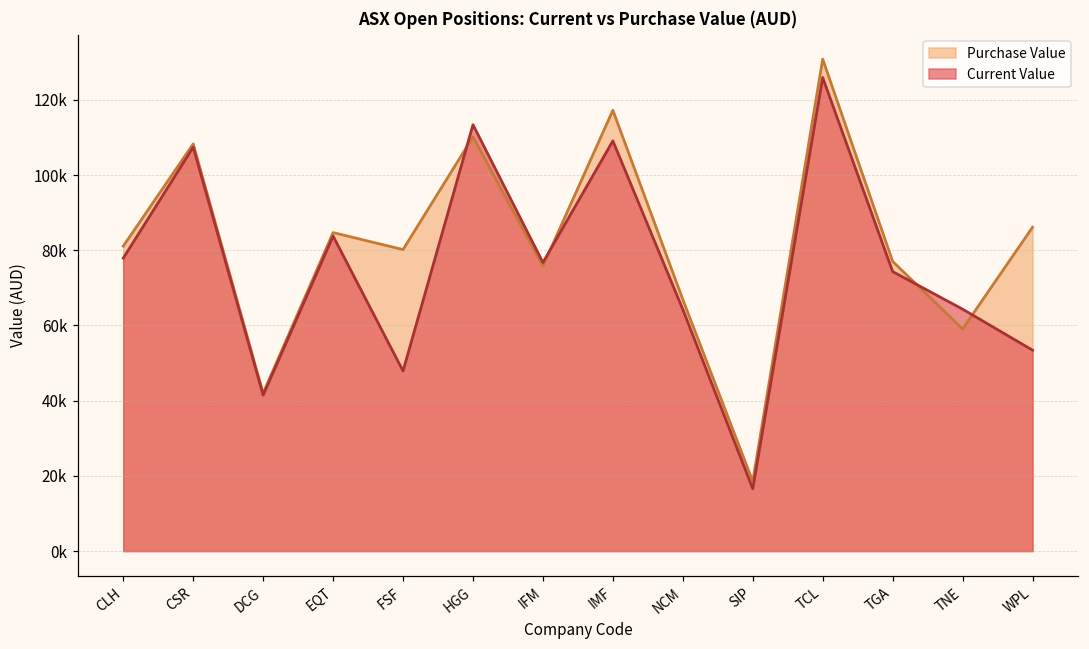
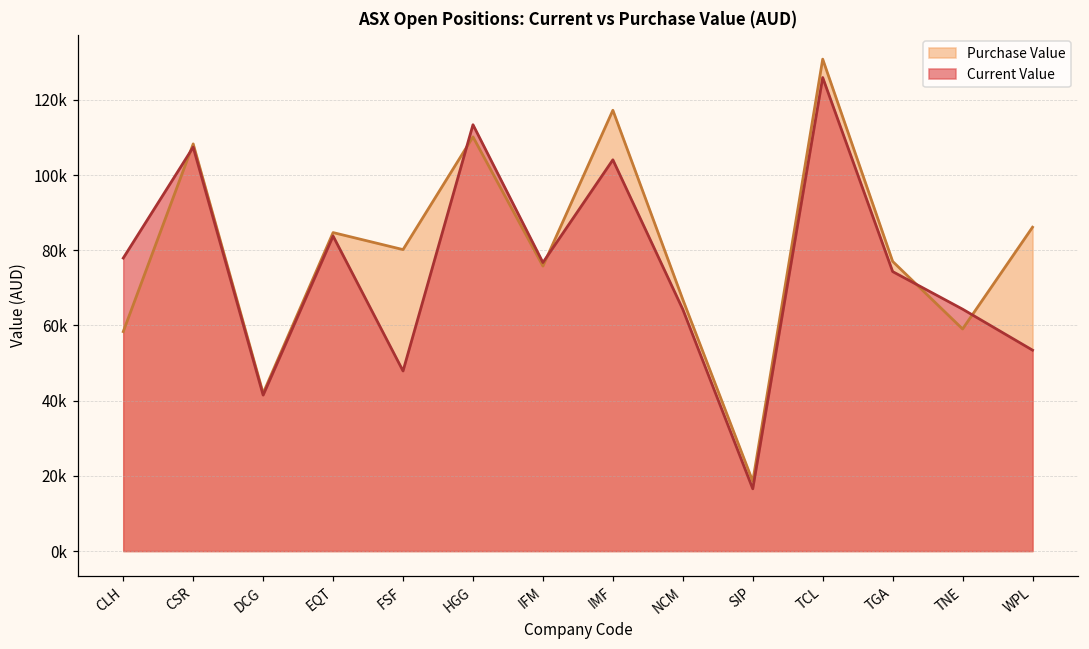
  {
    "Purchase Value": {
-     "CLH": 81000,
+     "CLH": 58000,
      "CSR": 108000,
      "EQT": 85000,
      "FSF": 80000,
      "HGG": 110000,
      "IFM": 76000,
      "IMF": 117000,
      "NCM": 67000,
      "SIP": 19000,
      "TCL": 131000,
      "TGA": 77000,
      "TNE": 59000,
      "WPL": 86000
    },
    "Current Value": {
      "CLH": 78000,
      "CSR": 107000,
      "EQT": 84000,
      "FSF": 48000,
      "HGG": 113000,
      "IFM": 77000,
-     "IMF": 109000,
+     "IMF": 104000,
      "NCM": 64000,
      "SIP": 17000,
      "TCL": 126000,
      "TGA": 74000,
      "TNE": 64000,
      "WPL": 53000
    }
  }
